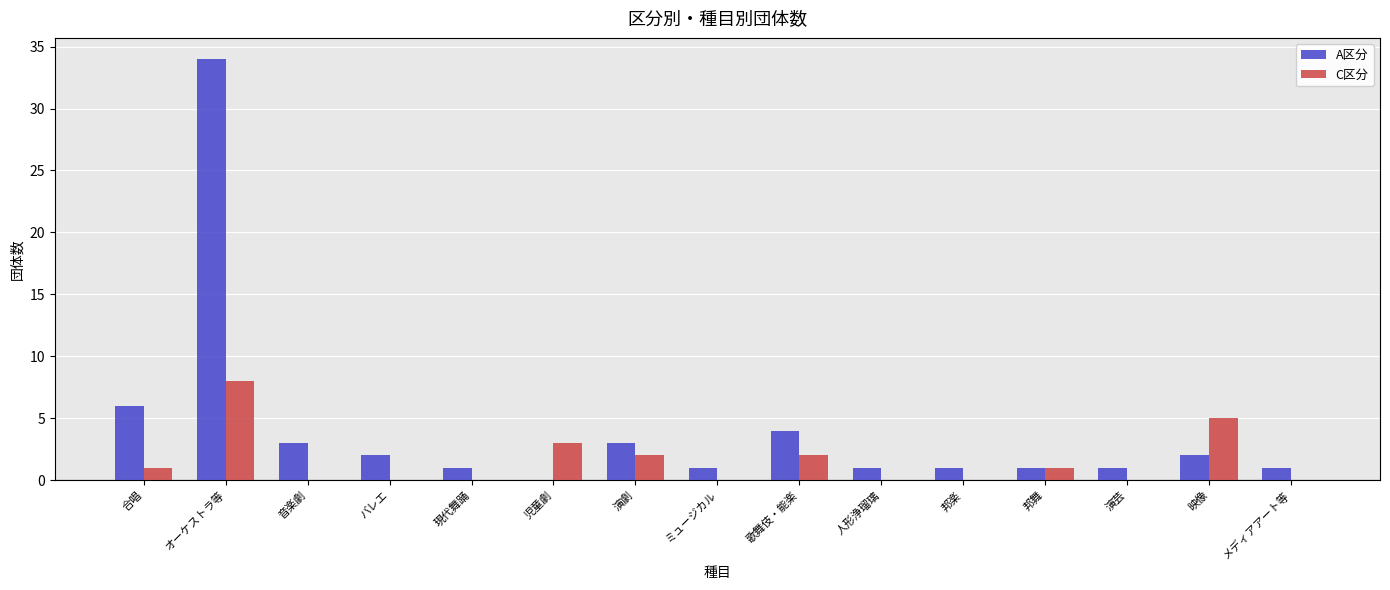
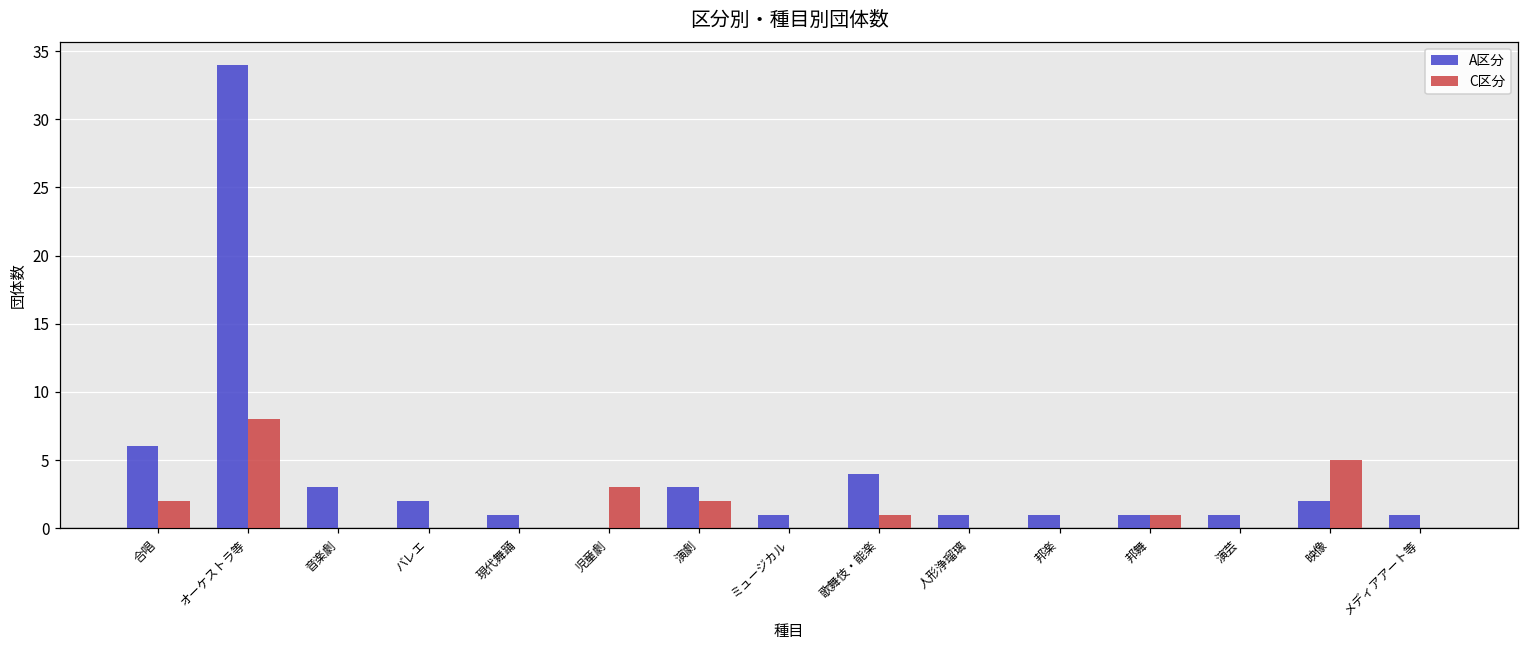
  {
    "A区分": {
      "合唱": 6,
      "オーケストラ等": 34,
      "音楽劇": 3,
      "バレエ": 2,
      "現代舞踊": 1,
      "児童劇": 0,
      "演劇": 3,
      "ミュージカル": 1,
      "歌舞伎・能楽": 4,
      "人形浄瑠璃": 1,
      "邦楽": 1,
      "邦舞": 1,
      "演芸": 1,
      "映像": 2,
      "メディアアート等": 1
    },
    "C区分": {
-     "合唱": 1,
+     "合唱": 2,
      "オーケストラ等": 8,
      "音楽劇": 0,
      "バレエ": 0,
      "現代舞踊": 0,
      "児童劇": 3,
      "演劇": 2,
      "ミュージカル": 0,
-     "歌舞伎・能楽": 2,
+     "歌舞伎・能楽": 1,
      "人形浄瑠璃": 0,
      "邦楽": 0,
      "邦舞": 1,
      "演芸": 0,
      "映像": 5,
      "メディアアート等": 0
    }
  }
